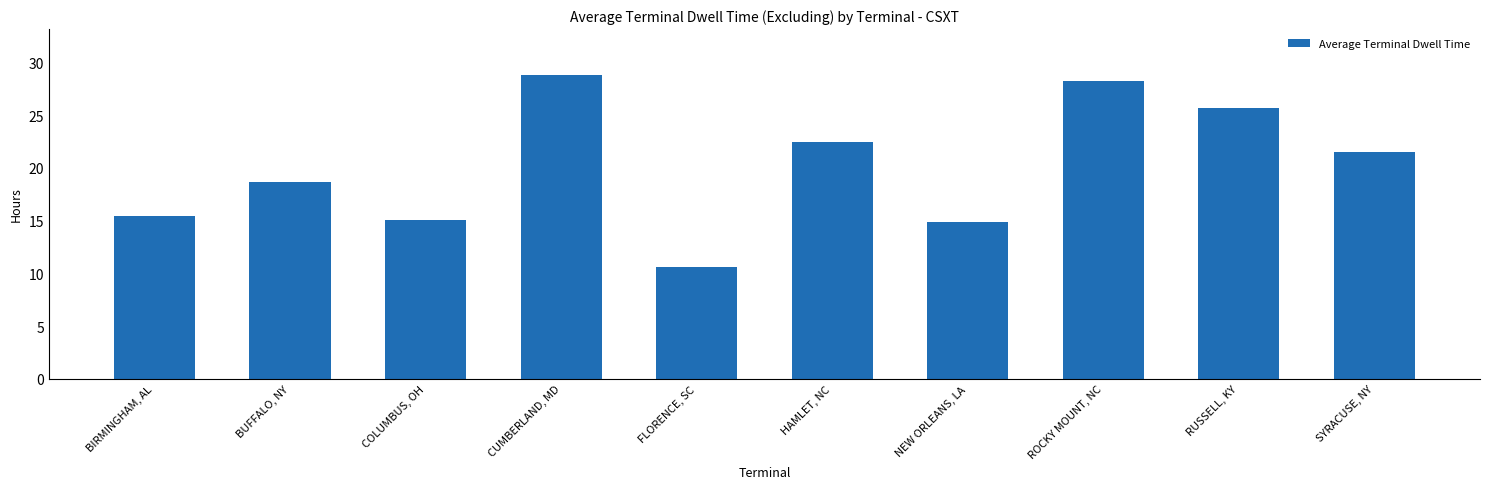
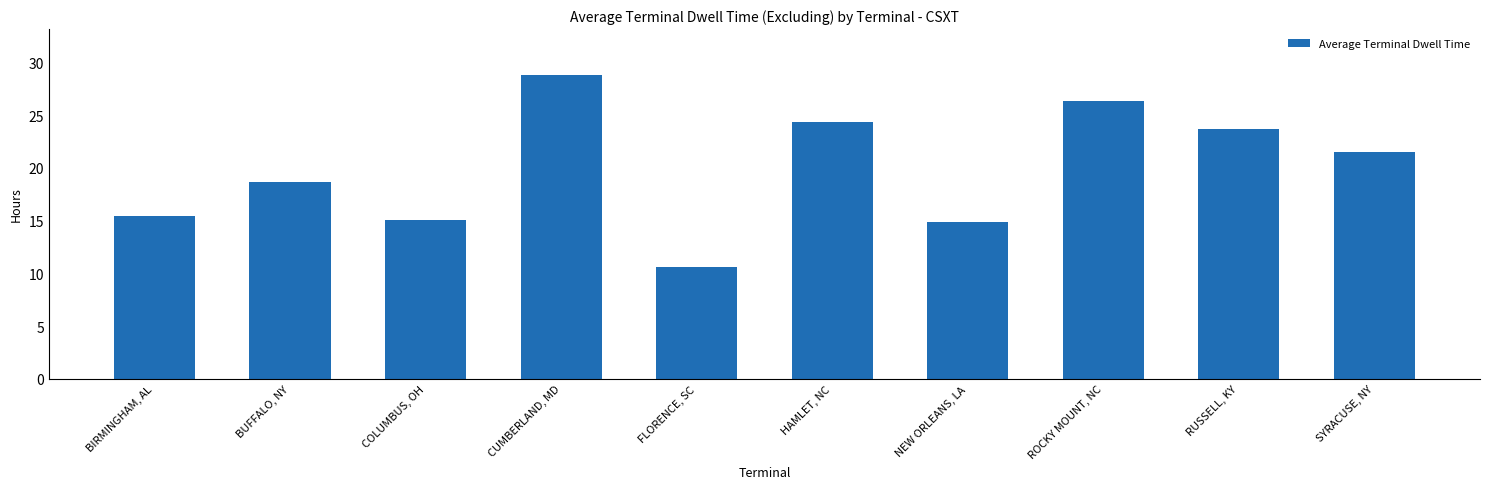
  {
    "BIRMINGHAM, AL": 15.5,
    "BUFFALO, NY": 18.7,
    "COLUMBUS, OH": 15.1,
    "CUMBERLAND, MD": 28.8,
    "FLORENCE, SC": 10.6,
-   "HAMLET, NC": 22.5,
+   "HAMLET, NC": 24.4,
    "NEW ORLEANS, LA": 14.8,
-   "ROCKY MOUNT, NC": 28.3,
-   "RUSSELL, KY": 25.7,
+   "ROCKY MOUNT, NC": 26.4,
+   "RUSSELL, KY": 23.7,
    "SYRACUSE, NY": 21.5
  }
